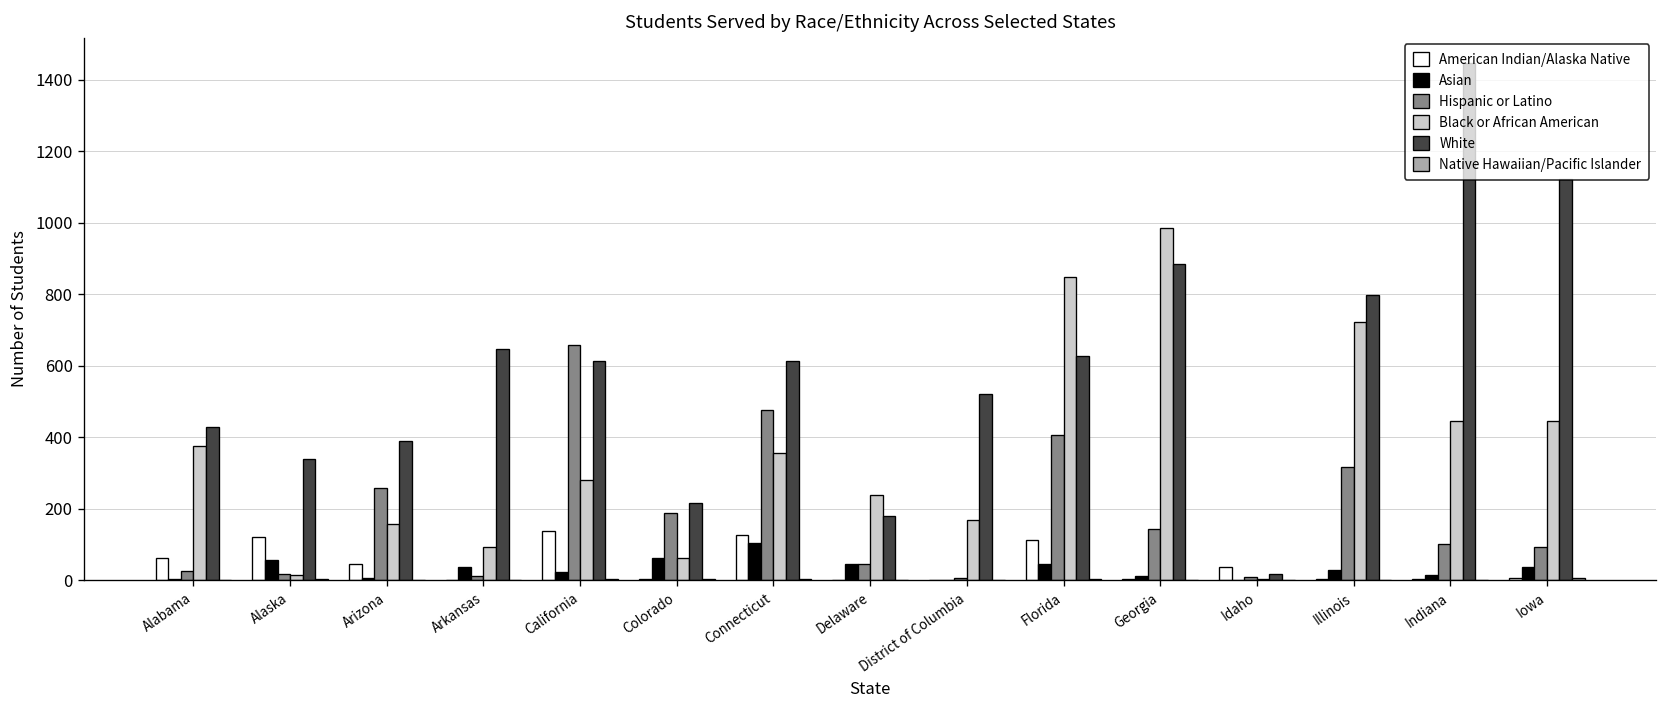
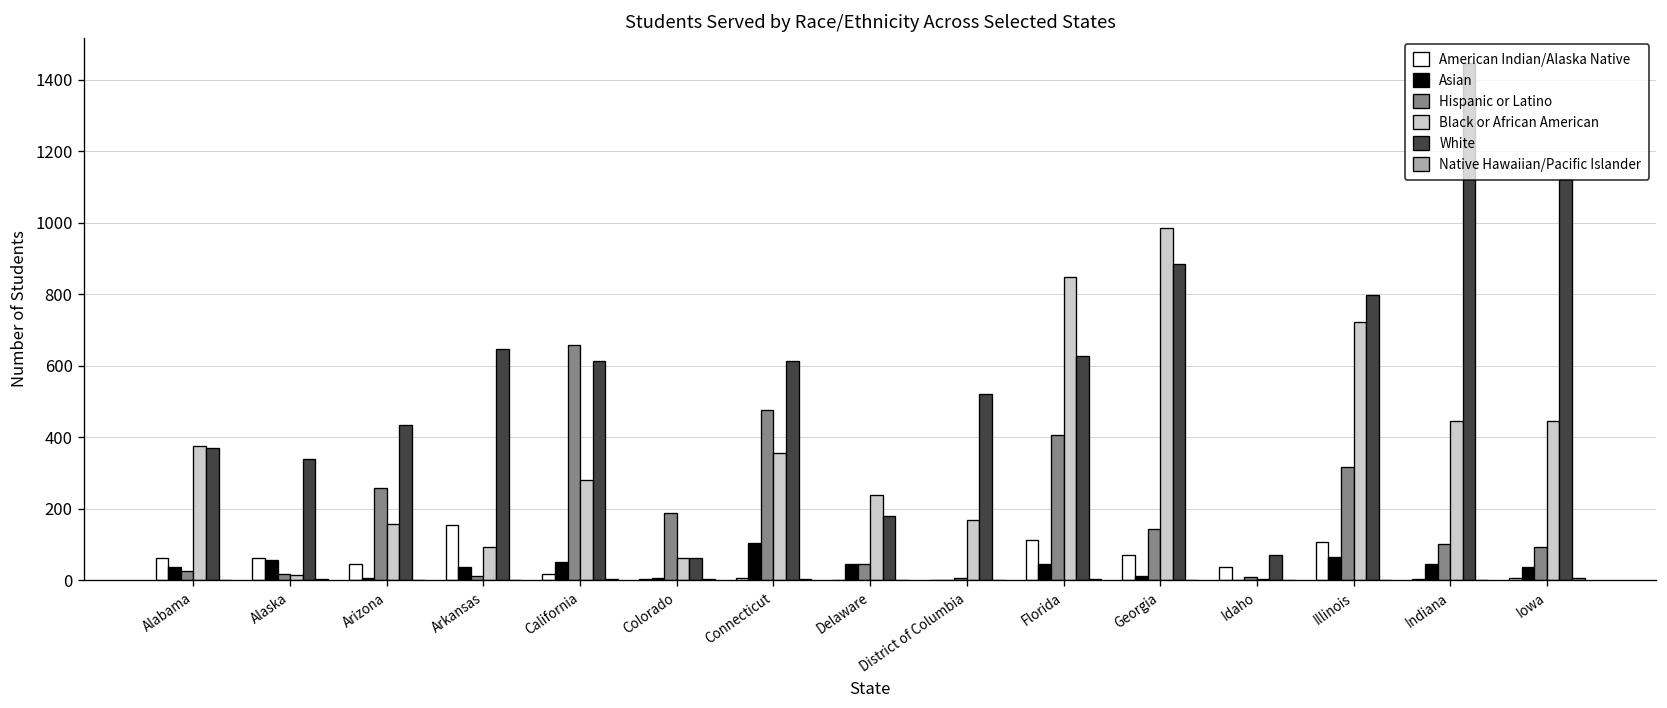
  {
    "American Indian/Alaska Native": {
      "Alabama": 60,
-     "Alaska": 120,
+     "Alaska": 60,
      "Arizona": 50,
-     "Arkansas": 0,
-     "California": 140,
-     "Connecticut": 130,
+     "Arkansas": 150,
+     "California": 20,
+     "Connecticut": 10,
      "Delaware": 0,
      "District of Columbia": 0,
      "Florida": 110,
-     "Georgia": 0,
+     "Georgia": 70,
      "Idaho": 40,
-     "Illinois": 0
+     "Illinois": 110
    },
    "Asian": {
-     "Alabama": 0,
+     "Alabama": 40,
      "Alaska": 60,
      "Arkansas": 40,
-     "California": 20,
-     "Colorado": 60,
+     "California": 50,
+     "Colorado": 10,
      "Connecticut": 110,
      "Delaware": 50,
      "District of Columbia": 0,
      "Florida": 50,
      "Georgia": 10,
      "Idaho": 0,
-     "Illinois": 30,
-     "Indiana": 10,
+     "Illinois": 70,
+     "Indiana": 50,
      "Iowa": 40
    },
    "White": {
-     "Alabama": 430,
+     "Alabama": 370,
      "Alaska": 340,
-     "Arizona": 390,
+     "Arizona": 430,
      "Arkansas": 650,
      "California": 610,
-     "Colorado": 220,
+     "Colorado": 60,
      "Connecticut": 610,
      "Delaware": 180,
      "District of Columbia": 520,
      "Florida": 630,
      "Georgia": 890,
-     "Idaho": 20,
+     "Idaho": 70,
      "Illinois": 800,
      "Iowa": 1120
    }
  }
